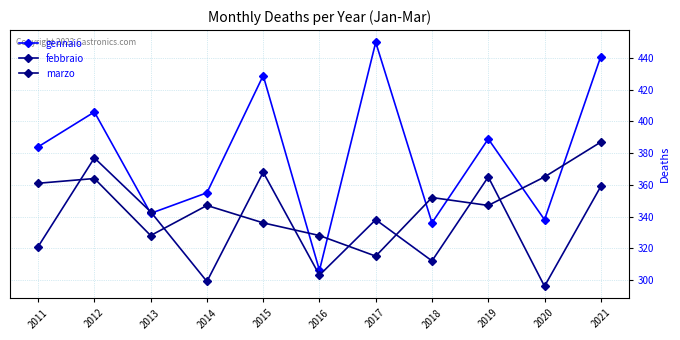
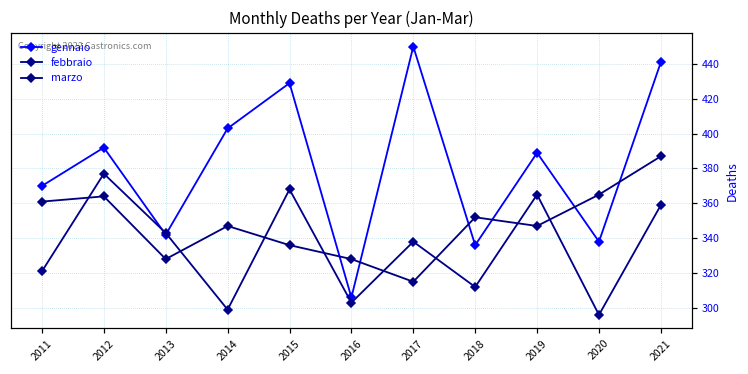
  {
    "gennaio": {
-     "2011": 384,
-     "2012": 406,
-     "2014": 355,
+     "2011": 370,
+     "2012": 392,
+     "2014": 403,
      "2015": 429,
      "2016": 306,
      "2017": 450,
      "2018": 336,
      "2019": 389,
      "2020": 338,
      "2021": 441
    }
  }
